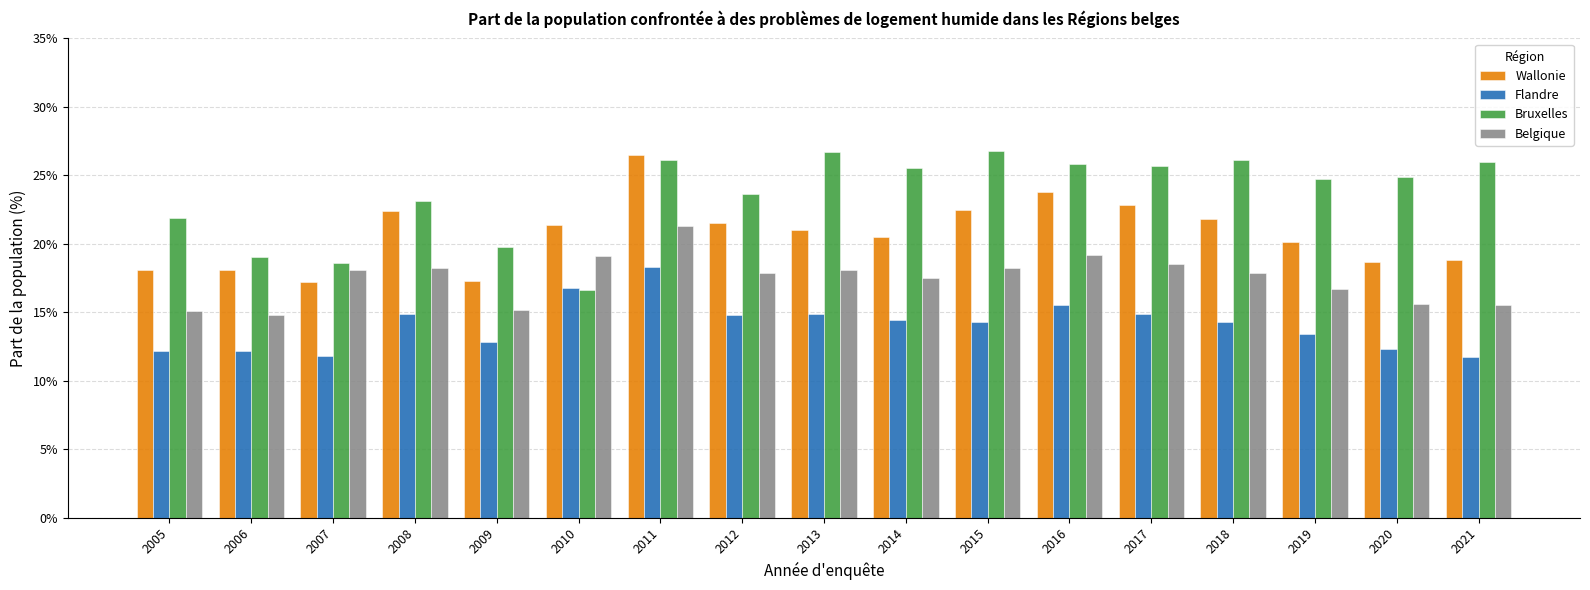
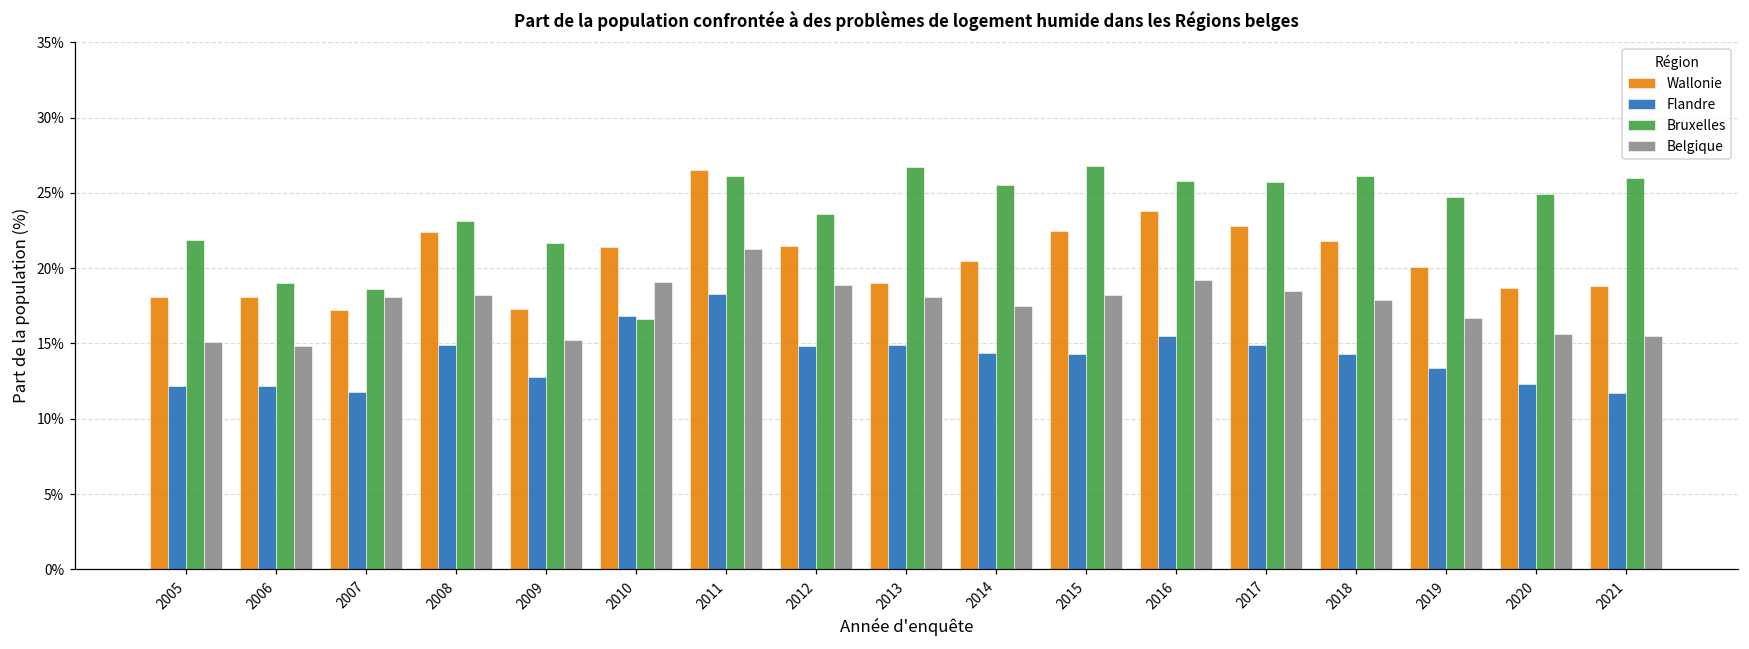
  {
    "Wallonie": {
      "2005": "18.1%",
      "2006": "18.1%",
      "2007": "17.2%",
      "2008": "22.4%",
      "2009": "17.3%",
      "2010": "21.4%",
      "2011": "26.5%",
      "2012": "21.5%",
-     "2013": "21.0%",
+     "2013": "19.0%",
      "2014": "20.5%",
      "2015": "22.5%",
      "2016": "23.8%",
      "2017": "22.8%",
      "2018": "21.8%",
      "2019": "20.1%",
      "2020": "18.7%",
      "2021": "18.8%"
    },
    "Flandre": {
      "2005": "12.2%",
      "2006": "12.2%",
      "2007": "11.8%",
      "2008": "14.9%",
      "2009": "12.8%",
      "2010": "16.8%",
      "2011": "18.3%",
      "2012": "14.8%",
      "2013": "14.9%",
      "2014": "14.4%",
      "2015": "14.3%",
      "2016": "15.5%",
      "2017": "14.9%",
      "2018": "14.3%",
      "2019": "13.4%",
      "2020": "12.3%",
      "2021": "11.7%"
    },
    "Bruxelles": {
      "2005": "21.9%",
      "2006": "19.0%",
      "2007": "18.6%",
      "2008": "23.1%",
-     "2009": "19.8%",
+     "2009": "21.7%",
      "2010": "16.6%",
      "2011": "26.1%",
      "2012": "23.6%",
      "2013": "26.7%",
      "2014": "25.5%",
      "2015": "26.8%",
      "2016": "25.8%",
      "2017": "25.7%",
      "2018": "26.1%",
      "2019": "24.7%",
      "2020": "24.9%",
      "2021": "26.0%"
    },
    "Belgique": {
      "2005": "15.1%",
      "2006": "14.8%",
      "2007": "18.1%",
      "2008": "18.2%",
      "2009": "15.2%",
      "2010": "19.1%",
      "2011": "21.3%",
-     "2012": "17.9%",
+     "2012": "18.9%",
      "2013": "18.1%",
      "2014": "17.5%",
      "2015": "18.2%",
      "2016": "19.2%",
      "2017": "18.5%",
      "2018": "17.9%",
      "2019": "16.7%",
      "2020": "15.6%",
      "2021": "15.5%"
    }
  }
